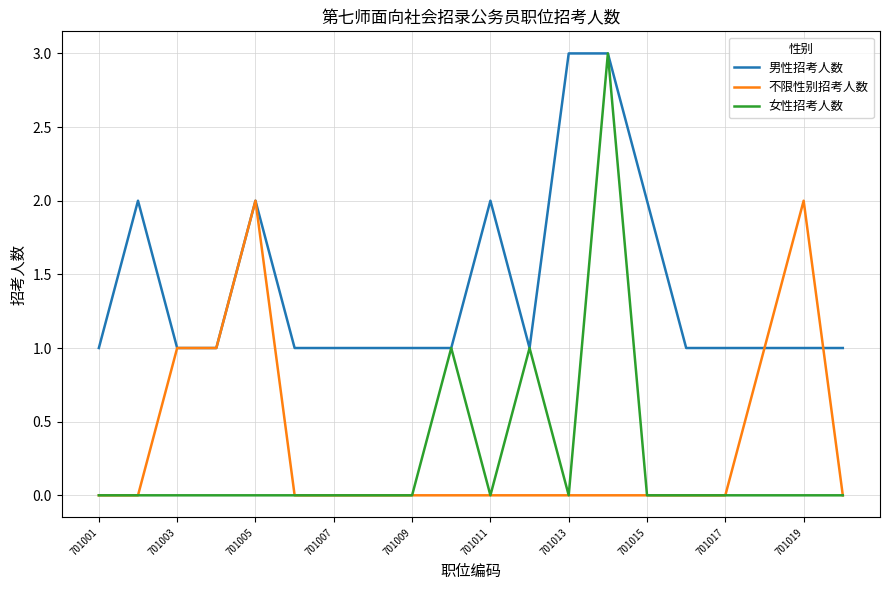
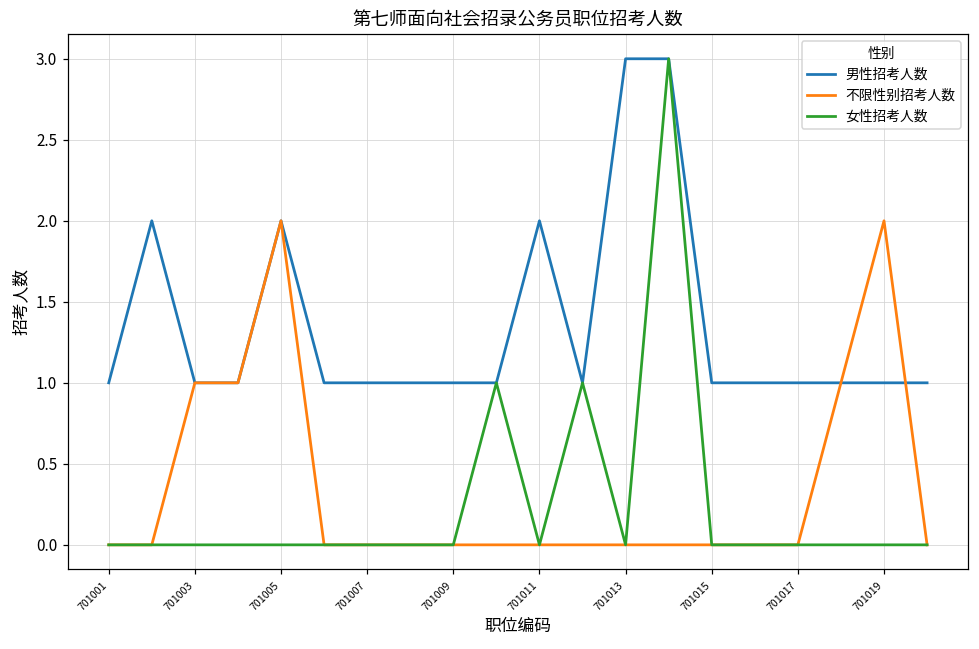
  {
    "男性招考人数": {
      "701001": 1,
      "701007": 1,
      "701009": 1,
      "701011": 2,
      "701013": 3,
-     "701015": 2,
+     "701015": 1,
      "701017": 1,
      "701019": 1
    },
    "不限性别招考人数": {
      "701019": 2
    },
    "女性招考人数": {
      "701003": 0,
      "701005": 0,
      "701019": 0
    }
  }
